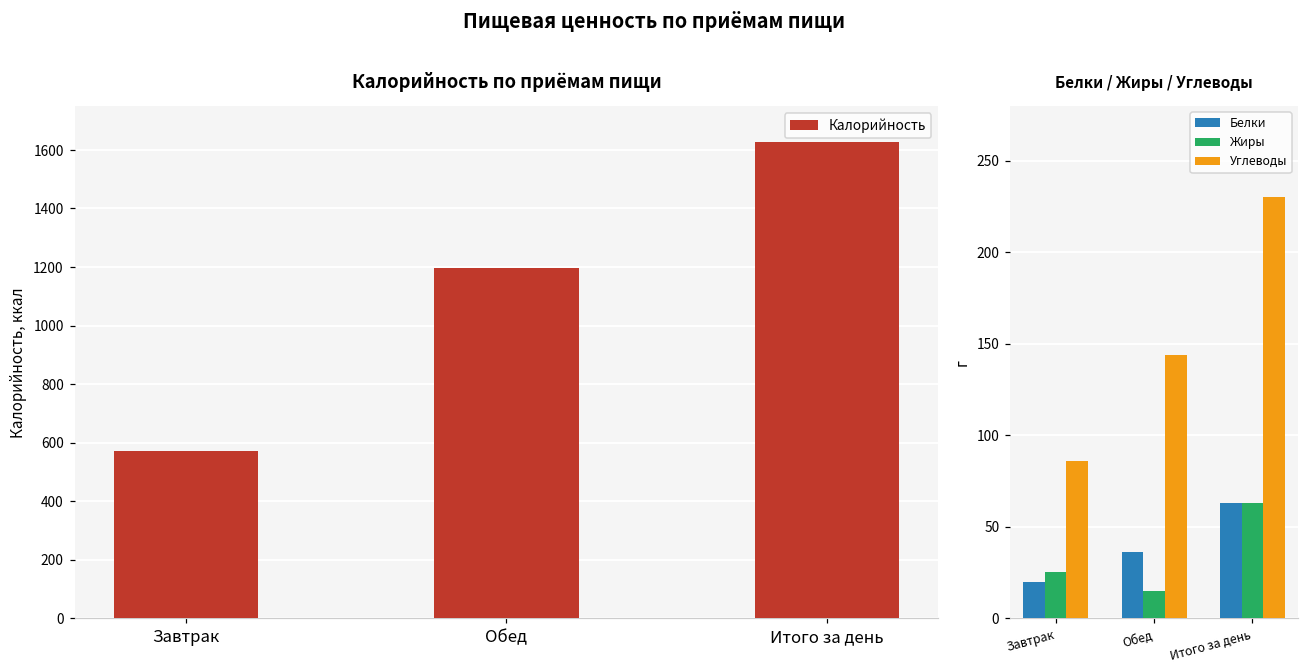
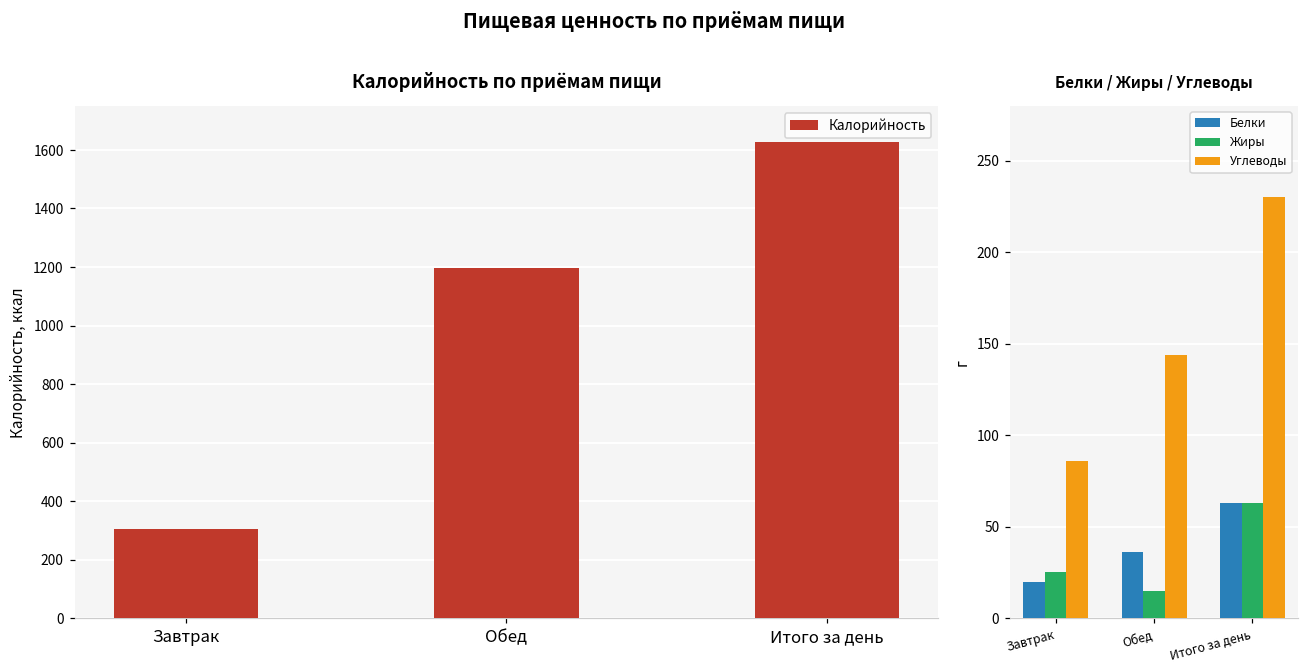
  {
    "Калорийность по приёмам пищи": {
-     "Завтрак": 570,
+     "Завтрак": 310,
      "Обед": 1200,
      "Итого за день": 1630
    },
    "Белки / Жиры / Углеводы": {
      "Белки": {
        "Завтрак": 20,
        "Обед": 36,
        "Итого за день": 63
      },
      "Жиры": {
        "Завтрак": 25,
        "Обед": 15,
        "Итого за день": 63
      },
      "Углеводы": {
        "Завтрак": 86,
        "Обед": 144,
        "Итого за день": 230
      }
    }
  }
